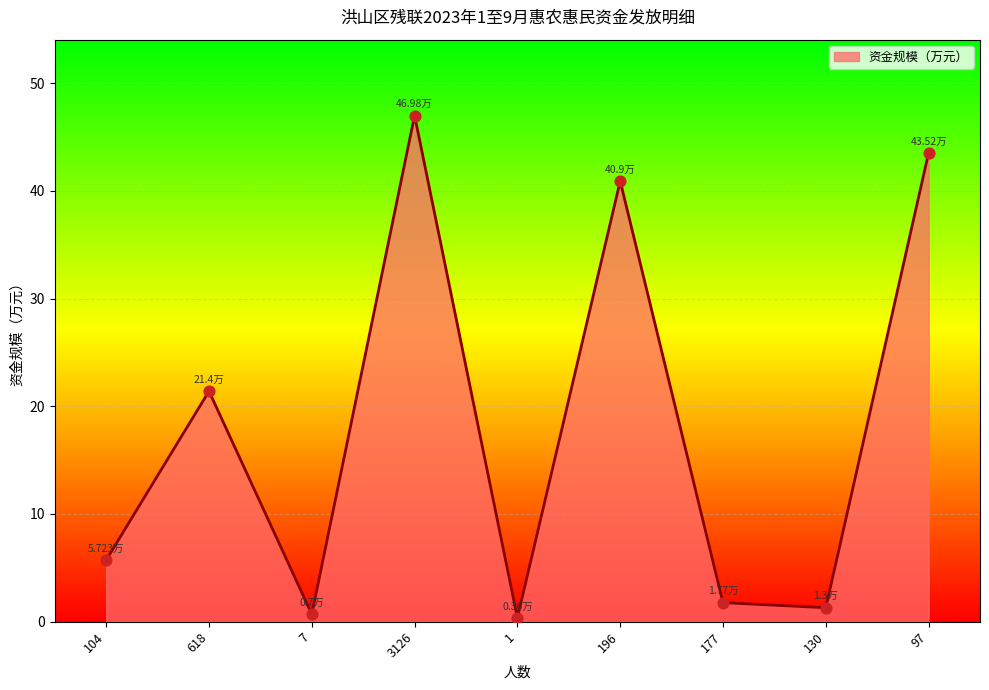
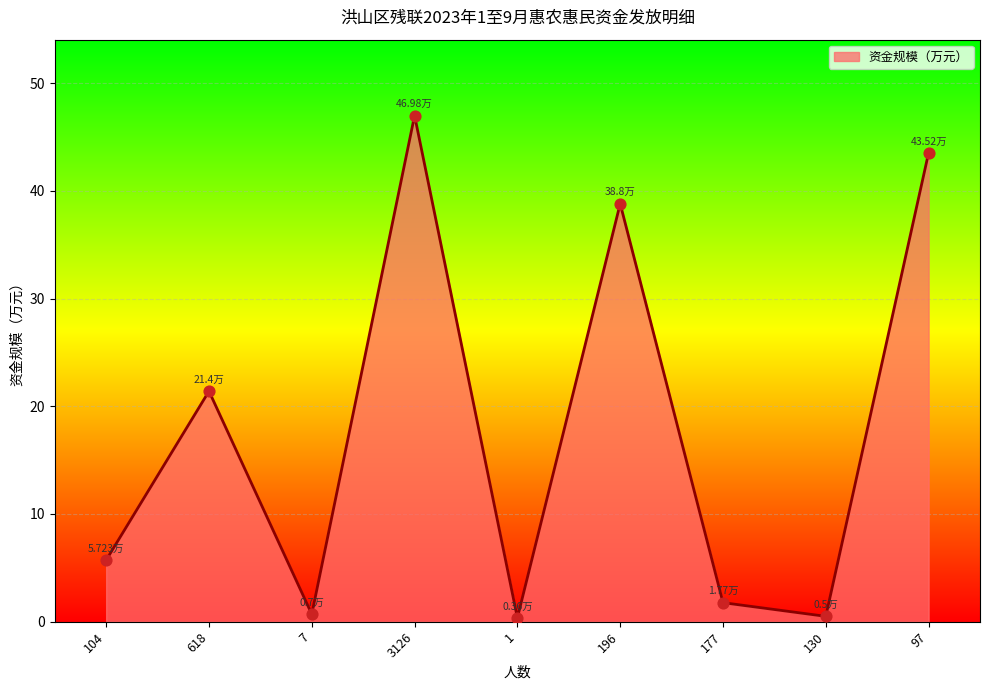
  {
    "104": "5.723万",
    "618": "21.4万",
    "7": "0.7万",
    "3126": "46.98万",
    "1": "0.36万",
-   "196": "40.9万",
+   "196": "38.8万",
    "177": "1.77万",
-   "130": "1.3万",
+   "130": "0.5万",
    "97": "43.52万"
  }
